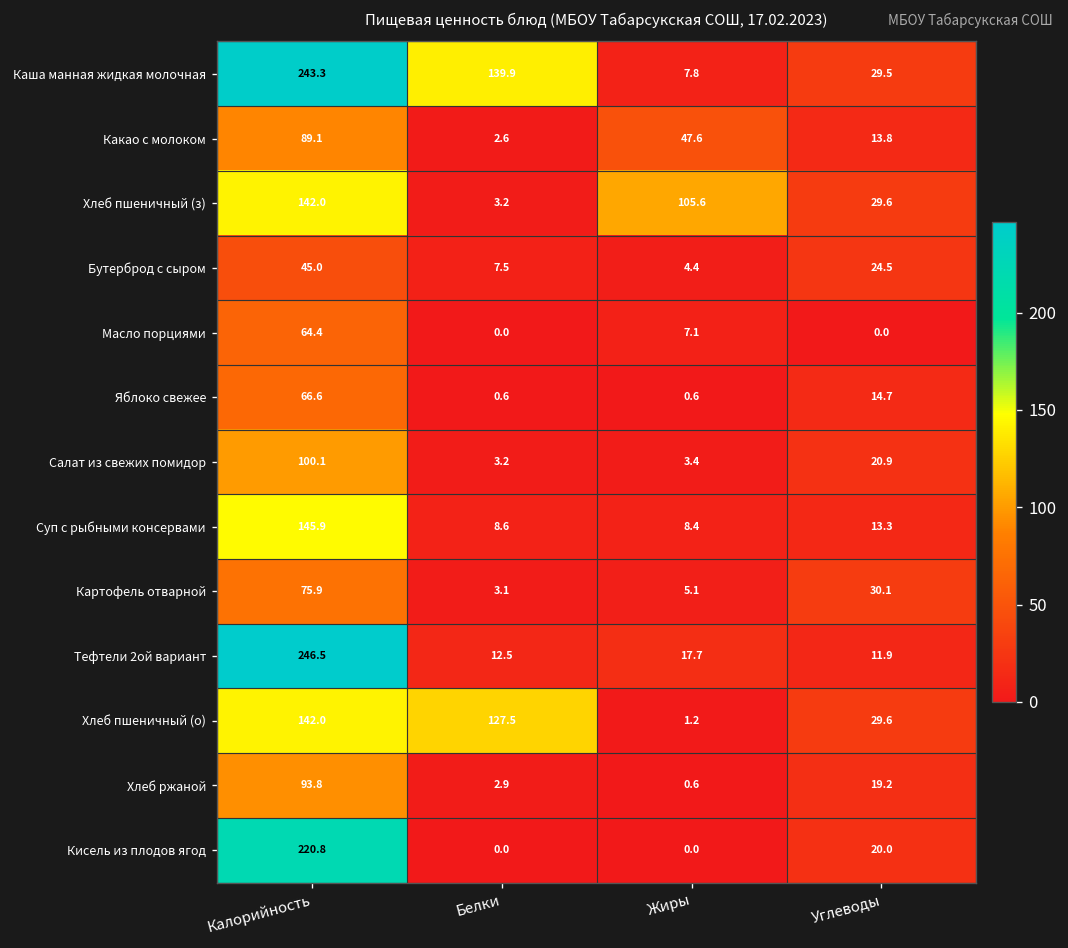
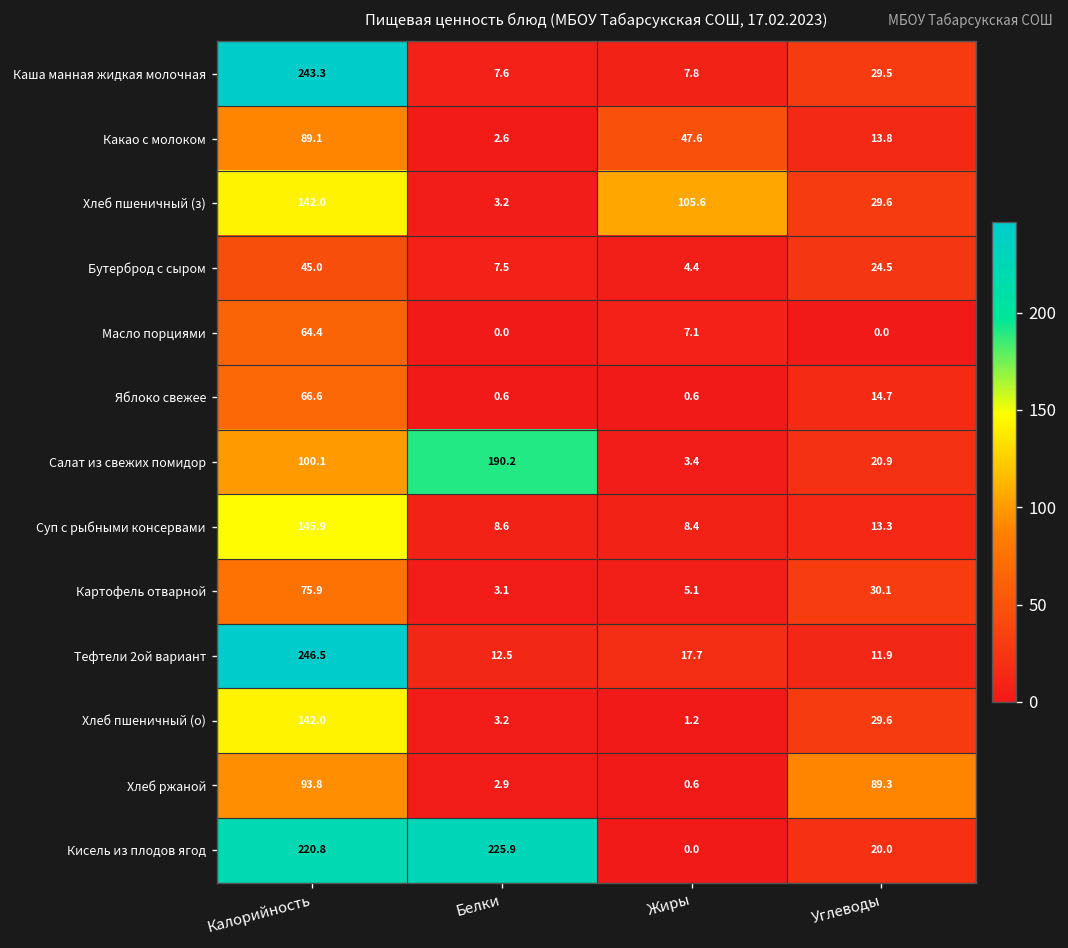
  {
    "Каша манная жидкая молочная": {
      "Калорийность": 243.3,
-     "Белки": 139.9,
+     "Белки": 7.6,
      "Жиры": 7.8,
      "Углеводы": 29.5
    },
    "Какао с молоком": {
      "Калорийность": 89.1,
      "Белки": 2.6,
      "Жиры": 47.6,
      "Углеводы": 13.8
    },
    "Хлеб пшеничный (з)": {
      "Калорийность": 142.0,
      "Белки": 3.2,
      "Жиры": 105.6,
      "Углеводы": 29.6
    },
    "Бутерброд с сыром": {
      "Калорийность": 45.0,
      "Белки": 7.5,
      "Жиры": 4.4,
      "Углеводы": 24.5
    },
    "Масло порциями": {
      "Калорийность": 64.4,
      "Белки": 0.0,
      "Жиры": 7.1,
      "Углеводы": 0.0
    },
    "Яблоко свежее": {
      "Калорийность": 66.6,
      "Белки": 0.6,
      "Жиры": 0.6,
      "Углеводы": 14.7
    },
    "Салат из свежих помидор": {
      "Калорийность": 100.1,
-     "Белки": 3.2,
+     "Белки": 190.2,
      "Жиры": 3.4,
      "Углеводы": 20.9
    },
    "Суп с рыбными консервами": {
      "Калорийность": 145.9,
      "Белки": 8.6,
      "Жиры": 8.4,
      "Углеводы": 13.3
    },
    "Картофель отварной": {
      "Калорийность": 75.9,
      "Белки": 3.1,
      "Жиры": 5.1,
      "Углеводы": 30.1
    },
    "Тефтели 2ой вариант": {
      "Калорийность": 246.5,
      "Белки": 12.5,
      "Жиры": 17.7,
      "Углеводы": 11.9
    },
    "Хлеб пшеничный (о)": {
      "Калорийность": 142.0,
-     "Белки": 127.5,
+     "Белки": 3.2,
      "Жиры": 1.2,
      "Углеводы": 29.6
    },
    "Хлеб ржаной": {
      "Калорийность": 93.8,
      "Белки": 2.9,
      "Жиры": 0.6,
-     "Углеводы": 19.2
+     "Углеводы": 89.3
    },
    "Кисель из плодов ягод": {
      "Калорийность": 220.8,
-     "Белки": 0.0,
+     "Белки": 225.9,
      "Жиры": 0.0,
      "Углеводы": 20.0
    }
  }
